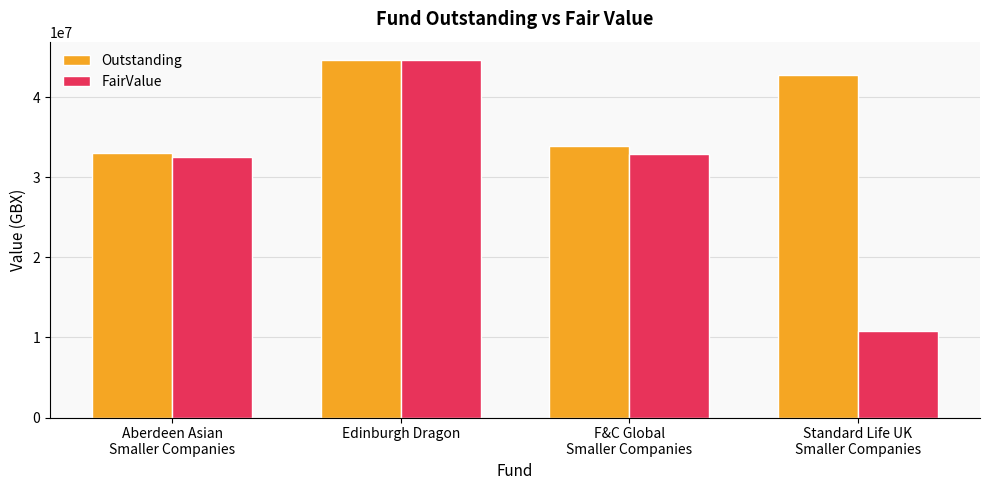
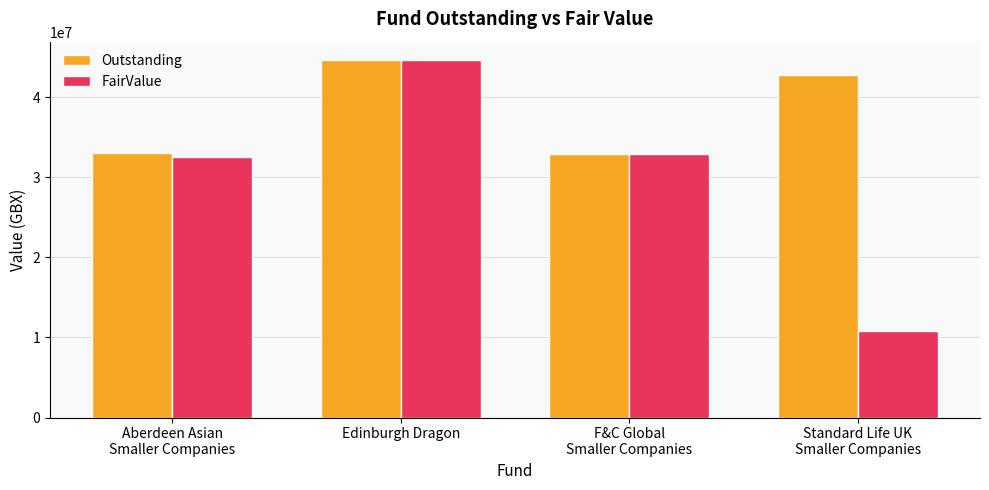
  {
    "Outstanding": {
      "Aberdeen Asian Smaller Companies": 33000000,
      "Edinburgh Dragon": 45000000,
-     "F&C Global Smaller Companies": 34000000,
+     "F&C Global Smaller Companies": 33000000,
      "Standard Life UK Smaller Companies": 43000000
    },
    "FairValue": {
      "Aberdeen Asian Smaller Companies": 33000000,
      "Edinburgh Dragon": 45000000,
      "F&C Global Smaller Companies": 33000000,
      "Standard Life UK Smaller Companies": 11000000
    }
  }
